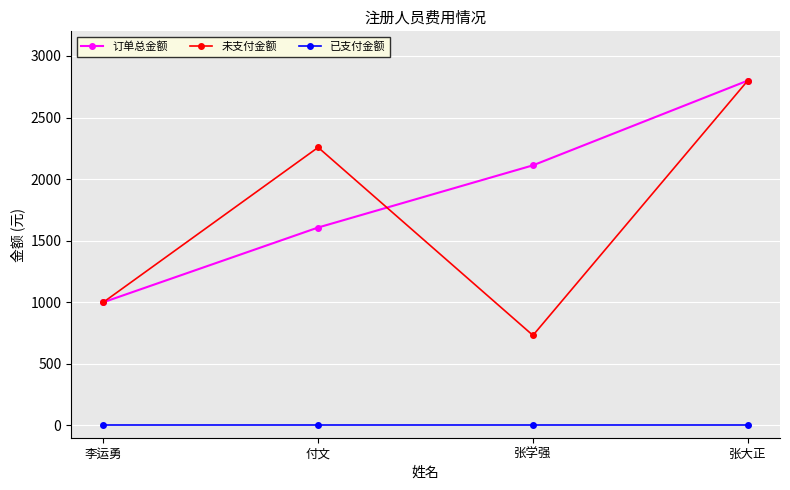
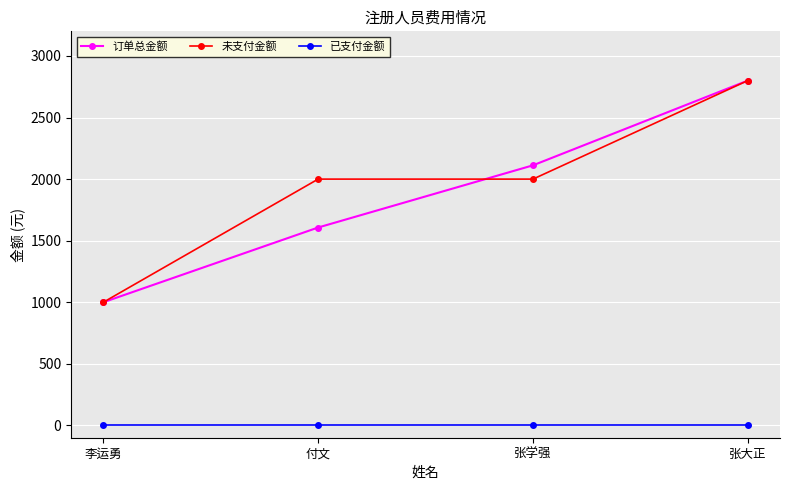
  {
    "订单总金额": {
      "付文": 1610,
      "张学强": 2110
    },
    "未支付金额": {
-     "付文": 2260,
-     "张学强": 730
+     "付文": 2000,
+     "张学强": 2000
    },
    "已支付金额": {
      "李运勇": 0,
      "付文": 0,
      "张学强": 0,
      "张大正": 0
    }
  }
